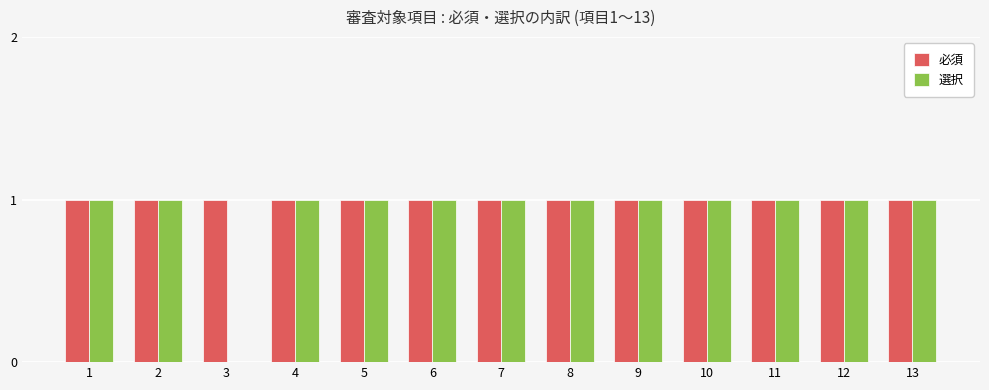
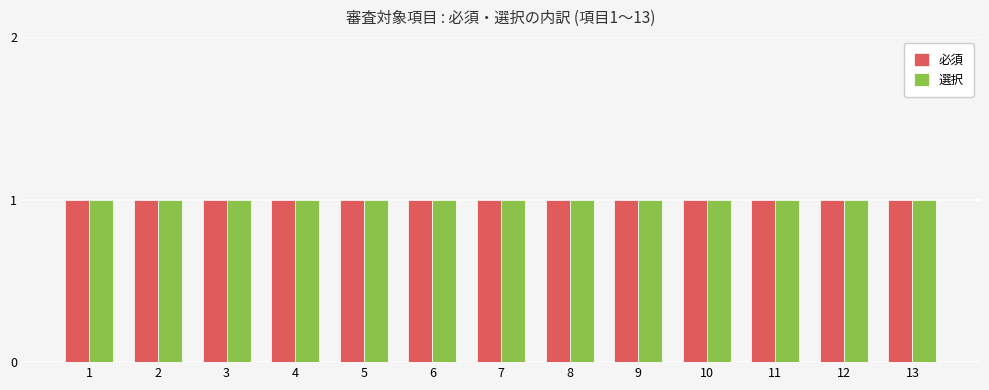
  {
    "必須": {
      "1": 1,
      "2": 1,
      "3": 1,
      "4": 1,
      "5": 1,
      "6": 1,
      "7": 1,
      "8": 1,
      "9": 1,
      "10": 1,
      "11": 1,
      "12": 1,
      "13": 1
    },
    "選択": {
      "1": 1,
      "2": 1,
-     "3": 0,
+     "3": 1,
      "4": 1,
      "5": 1,
      "6": 1,
      "7": 1,
      "8": 1,
      "9": 1,
      "10": 1,
      "11": 1,
      "12": 1,
      "13": 1
    }
  }
